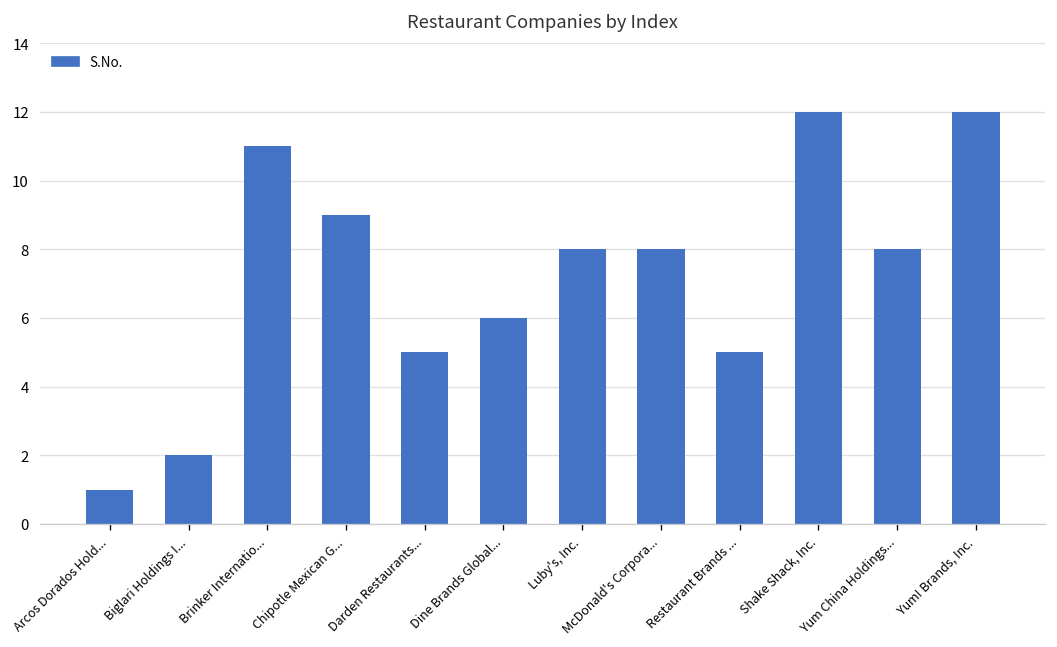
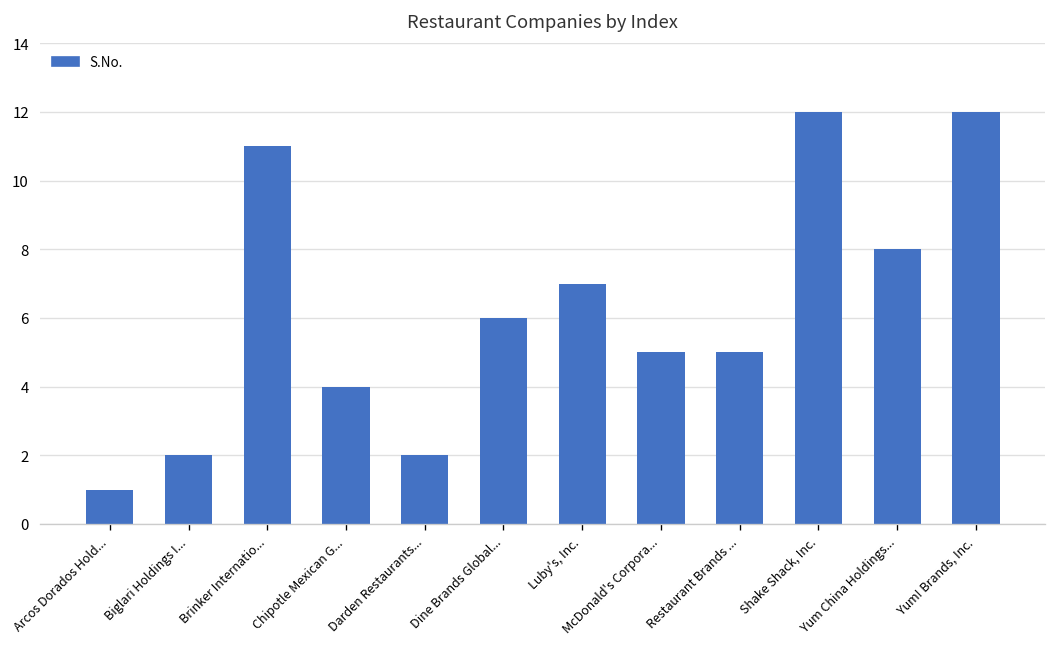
  {
    "Arcos Dorados Hold...": 1,
    "Biglari Holdings I...": 2,
    "Brinker Internatio...": 11,
-   "Chipotle Mexican G...": 9,
-   "Darden Restaurants...": 5,
+   "Chipotle Mexican G...": 4,
+   "Darden Restaurants...": 2,
    "Dine Brands Global...": 6,
-   "Luby's, Inc.": 8,
-   "McDonald's Corpora...": 8,
+   "Luby's, Inc.": 7,
+   "McDonald's Corpora...": 5,
    "Restaurant Brands ...": 5,
    "Shake Shack, Inc.": 12,
    "Yum China Holdings...": 8,
    "Yum! Brands, Inc.": 12
  }
